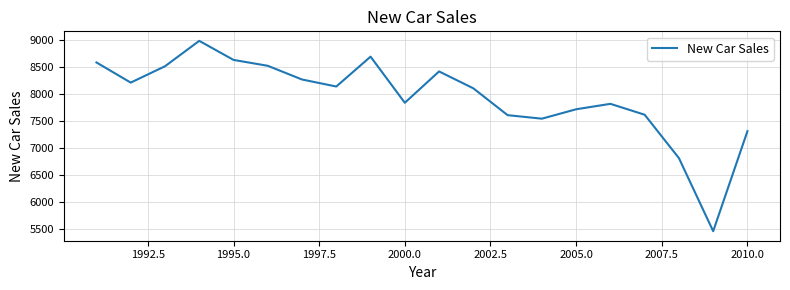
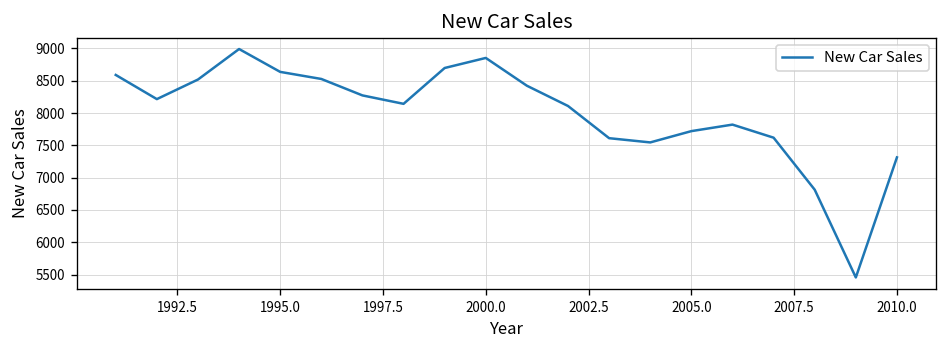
  {
    "1995.0": 8600,
-   "2000.0": 7800,
+   "2000.0": 8900,
    "2005.0": 7700,
    "2010.0": 7300
  }
